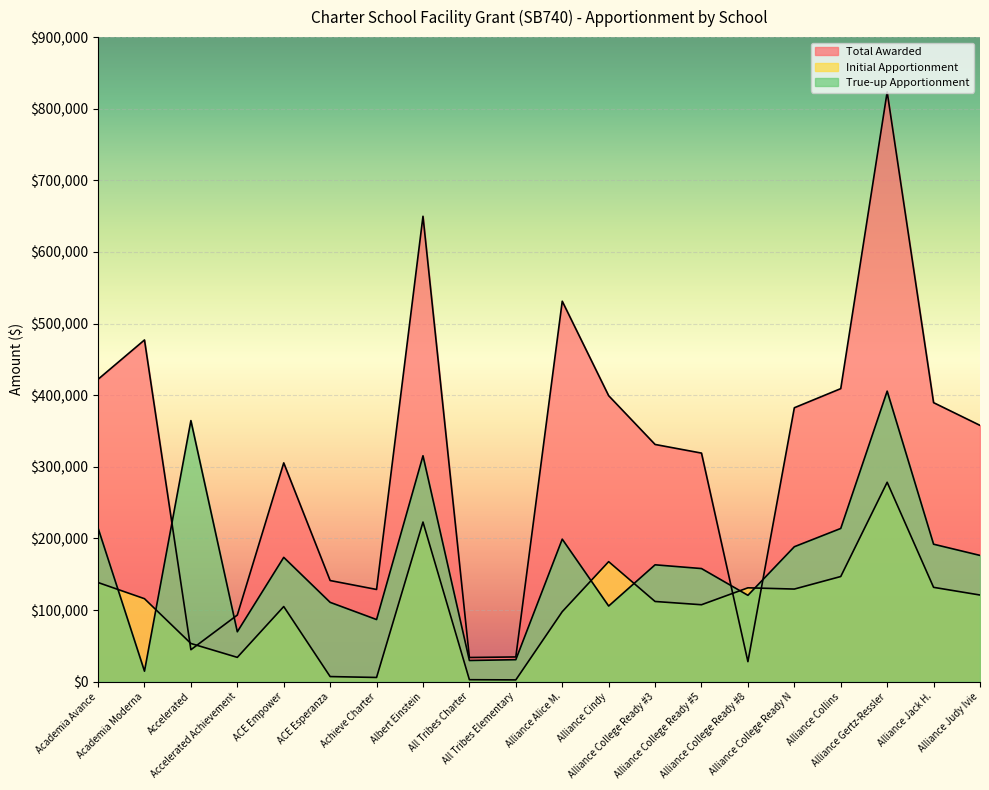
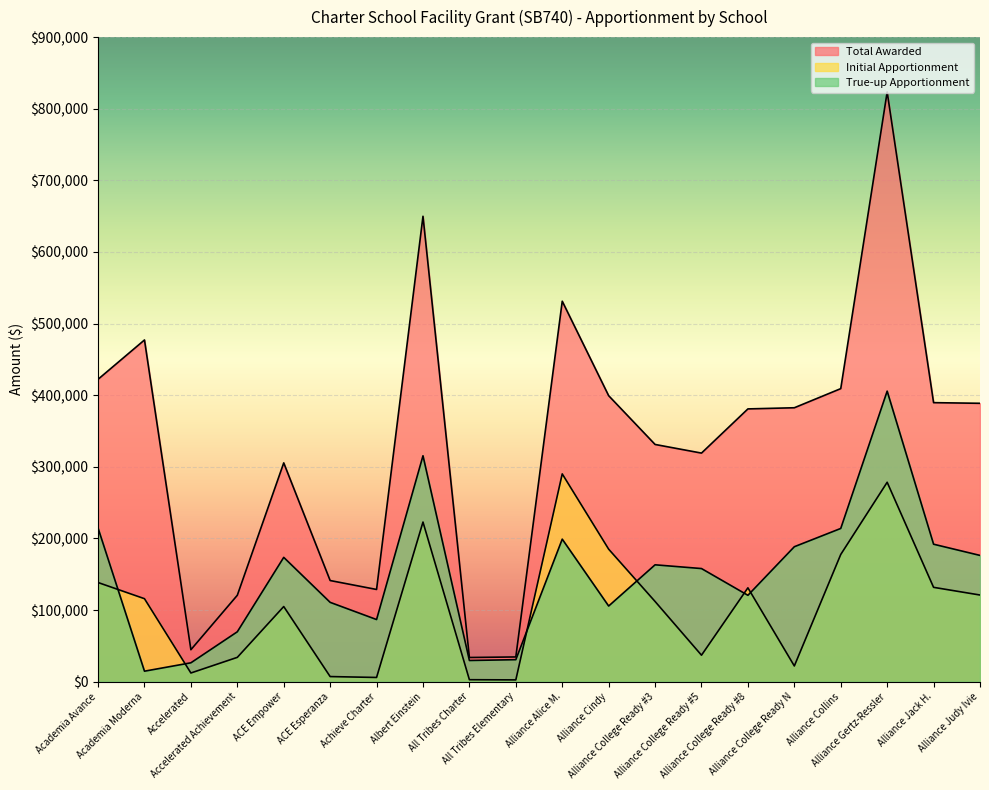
  {
    "Total Awarded": {
      "Academia Avance": "$420,000",
      "Academia Moderna": "$480,000",
      "Accelerated": "$40,000",
-     "Accelerated Achievement": "$90,000",
+     "Accelerated Achievement": "$120,000",
      "ACE Empower": "$310,000",
      "ACE Esperanza": "$140,000",
      "Achieve Charter": "$130,000",
      "Albert Einstein": "$650,000",
      "All Tribes Charter": "$30,000",
      "All Tribes Elementary": "$30,000",
      "Alliance Alice M.": "$530,000",
      "Alliance Cindy": "$400,000",
      "Alliance College Ready #3": "$330,000",
      "Alliance College Ready #5": "$320,000",
-     "Alliance College Ready #8": "$30,000",
+     "Alliance College Ready #8": "$380,000",
      "Alliance College Ready N": "$380,000",
      "Alliance Collins": "$410,000",
      "Alliance Jack H.": "$390,000",
-     "Alliance Judy Ivie": "$360,000"
+     "Alliance Judy Ivie": "$390,000"
    },
    "Initial Apportionment": {
      "Academia Avance": "$140,000",
      "Academia Moderna": "$120,000",
-     "Accelerated": "$50,000",
+     "Accelerated": "$10,000",
      "Accelerated Achievement": "$30,000",
      "ACE Empower": "$100,000",
      "ACE Esperanza": "$10,000",
      "Achieve Charter": "$10,000",
      "Albert Einstein": "$220,000",
      "All Tribes Charter": "$0",
      "All Tribes Elementary": "$0",
-     "Alliance Alice M.": "$100,000",
-     "Alliance Cindy": "$170,000",
+     "Alliance Alice M.": "$290,000",
+     "Alliance Cindy": "$190,000",
      "Alliance College Ready #3": "$110,000",
-     "Alliance College Ready #5": "$110,000",
+     "Alliance College Ready #5": "$40,000",
      "Alliance College Ready #8": "$130,000",
-     "Alliance College Ready N": "$130,000",
-     "Alliance Collins": "$150,000",
+     "Alliance College Ready N": "$20,000",
+     "Alliance Collins": "$180,000",
      "Alliance Gertz-Ressler": "$280,000",
      "Alliance Jack H.": "$130,000",
      "Alliance Judy Ivie": "$120,000"
    },
    "True-up Apportionment": {
      "Academia Avance": "$210,000",
      "Academia Moderna": "$10,000",
-     "Accelerated": "$360,000",
+     "Accelerated": "$30,000",
      "Accelerated Achievement": "$70,000",
      "ACE Empower": "$170,000",
      "ACE Esperanza": "$110,000",
      "Achieve Charter": "$90,000",
      "Albert Einstein": "$320,000",
      "All Tribes Charter": "$30,000",
      "All Tribes Elementary": "$30,000",
      "Alliance Alice M.": "$200,000",
      "Alliance Cindy": "$110,000",
      "Alliance College Ready #3": "$160,000",
      "Alliance College Ready #5": "$160,000",
      "Alliance College Ready #8": "$120,000",
      "Alliance College Ready N": "$190,000",
      "Alliance Collins": "$210,000",
      "Alliance Gertz-Ressler": "$410,000",
      "Alliance Jack H.": "$190,000",
      "Alliance Judy Ivie": "$180,000"
    }
  }
